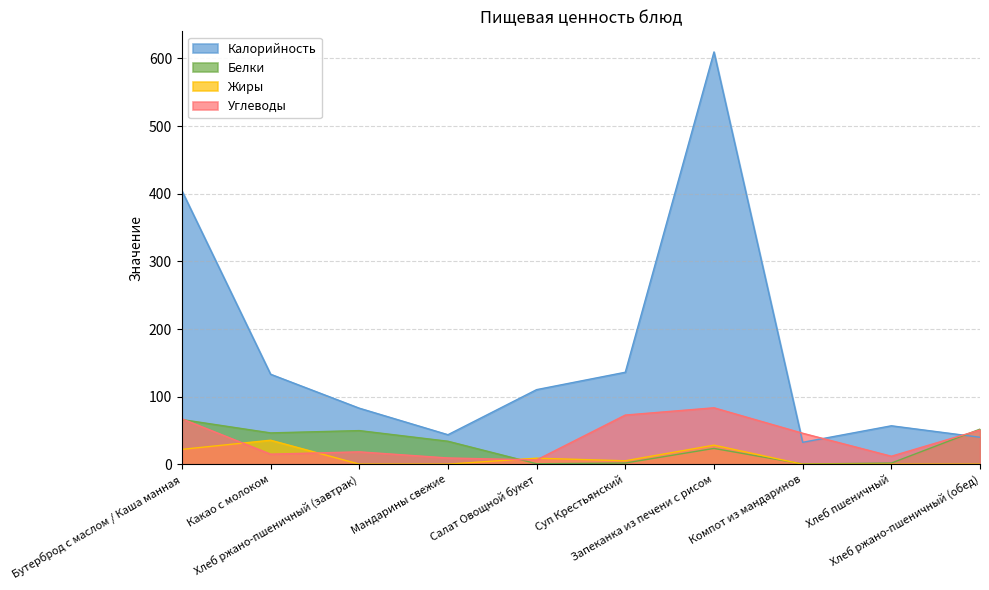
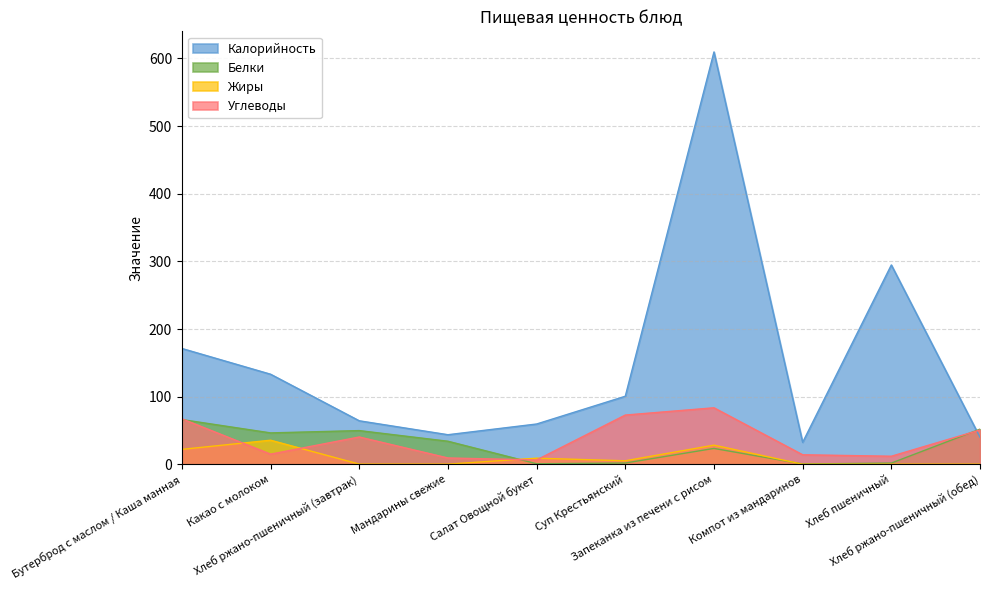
  {
    "Калорийность": {
-     "Бутерброд с маслом / Каша манная": 400,
+     "Бутерброд с маслом / Каша манная": 170,
      "Какао с молоком": 130,
-     "Хлеб ржано-пшеничный (завтрак)": 80,
+     "Хлеб ржано-пшеничный (завтрак)": 60,
      "Мандарины свежие": 40,
-     "Салат Овощной букет": 110,
-     "Суп Крестьянский": 140,
+     "Салат Овощной букет": 60,
+     "Суп Крестьянский": 100,
      "Запеканка из печени с рисом": 610,
      "Компот из мандаринов": 30,
-     "Хлеб пшеничный": 60,
+     "Хлеб пшеничный": 290,
      "Хлеб ржано-пшеничный (обед)": 40
    },
    "Белки": {
      "Какао с молоком": 50,
      "Хлеб ржано-пшеничный (завтрак)": 50,
      "Мандарины свежие": 30,
      "Салат Овощной букет": 0,
      "Запеканка из печени с рисом": 20
    },
    "Жиры": {
      "Бутерброд с маслом / Каша манная": 20,
      "Какао с молоком": 40,
      "Хлеб ржано-пшеничный (завтрак)": 0,
      "Мандарины свежие": 0,
      "Запеканка из печени с рисом": 30,
      "Хлеб ржано-пшеничный (обед)": 0
    },
    "Углеводы": {
      "Какао с молоком": 10,
-     "Хлеб ржано-пшеничный (завтрак)": 20,
+     "Хлеб ржано-пшеничный (завтрак)": 40,
      "Мандарины свежие": 10,
      "Суп Крестьянский": 70,
      "Запеканка из печени с рисом": 80,
-     "Компот из мандаринов": 50,
+     "Компот из мандаринов": 10,
      "Хлеб пшеничный": 10
    }
  }
